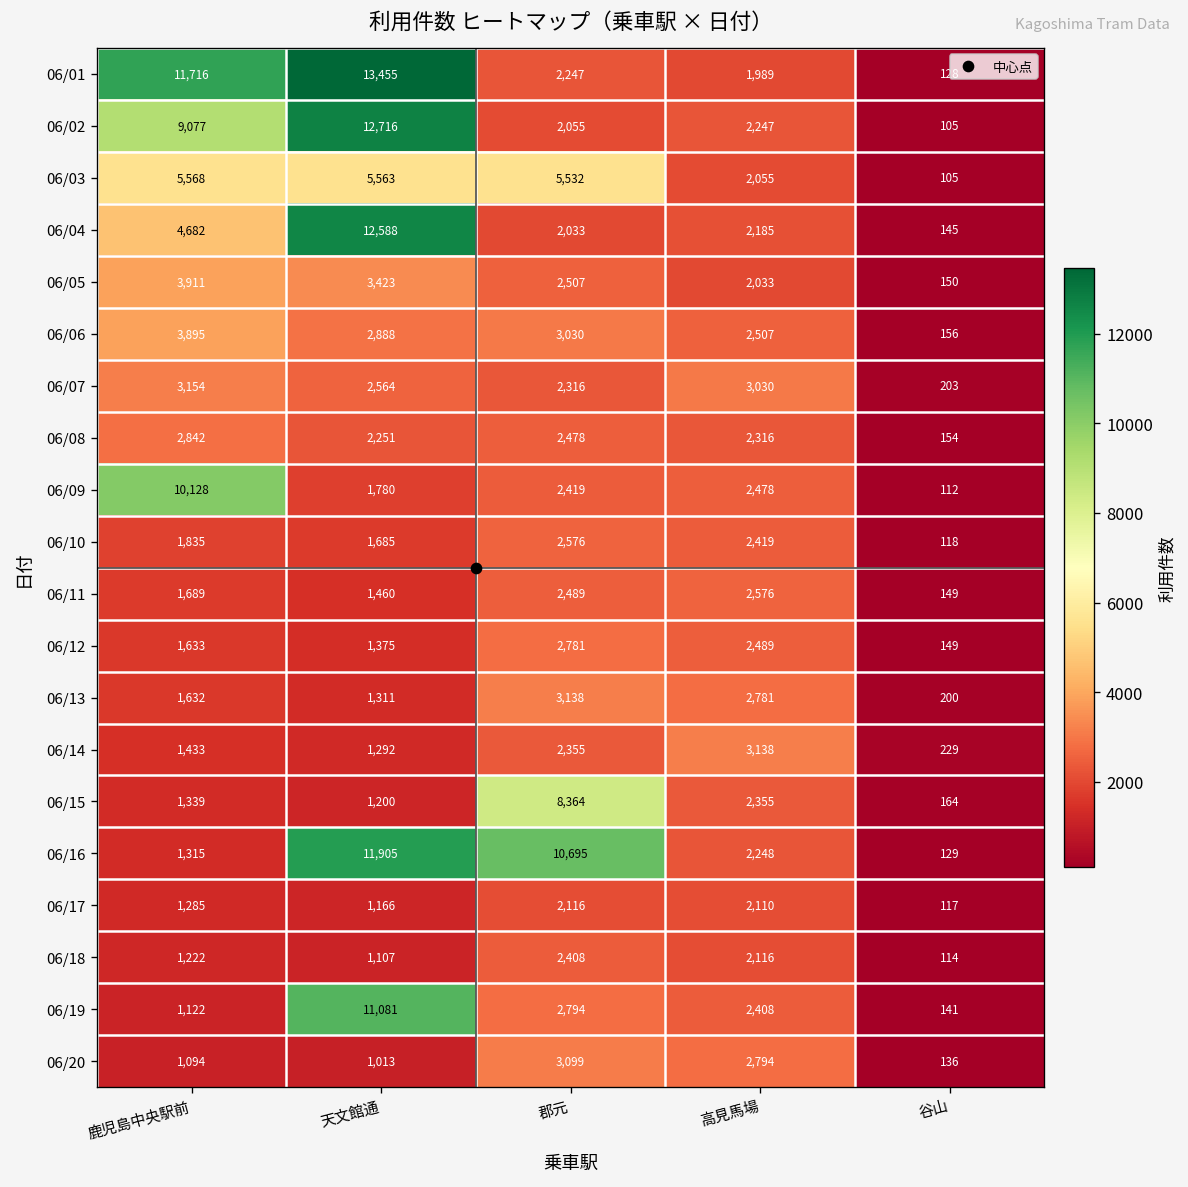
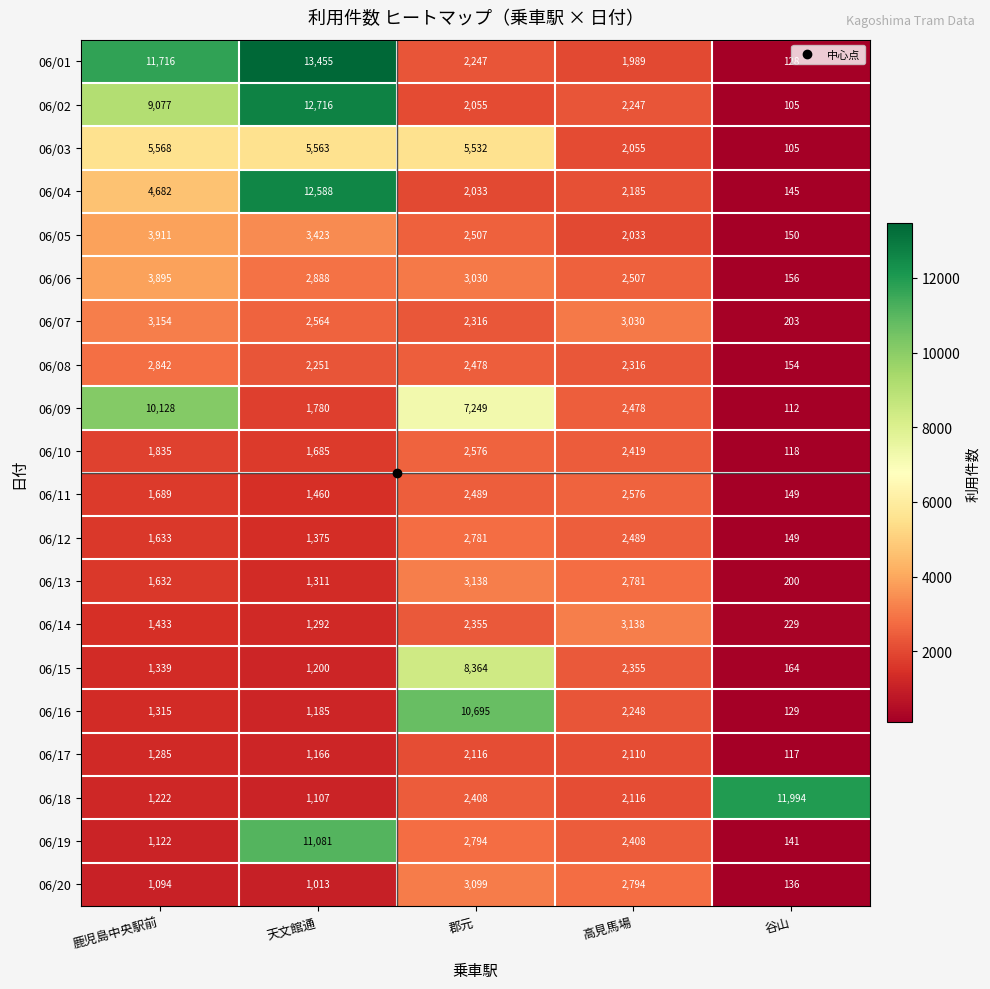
  {
    "06/01": {
      "鹿児島中央駅前": "11,716",
      "天文館通": "13,455",
      "郡元": "2,247",
      "高見馬場": "1,989"
    },
    "06/02": {
      "鹿児島中央駅前": "9,077",
      "天文館通": "12,716",
      "郡元": "2,055",
      "高見馬場": "2,247",
      "谷山": "105"
    },
    "06/03": {
      "鹿児島中央駅前": "5,568",
      "天文館通": "5,563",
      "郡元": "5,532",
      "高見馬場": "2,055",
      "谷山": "105"
    },
    "06/04": {
      "鹿児島中央駅前": "4,682",
      "天文館通": "12,588",
      "郡元": "2,033",
      "高見馬場": "2,185",
      "谷山": "145"
    },
    "06/05": {
      "鹿児島中央駅前": "3,911",
      "天文館通": "3,423",
      "郡元": "2,507",
      "高見馬場": "2,033",
      "谷山": "150"
    },
    "06/06": {
      "鹿児島中央駅前": "3,895",
      "天文館通": "2,888",
      "郡元": "3,030",
      "高見馬場": "2,507",
      "谷山": "156"
    },
    "06/07": {
      "鹿児島中央駅前": "3,154",
      "天文館通": "2,564",
      "郡元": "2,316",
      "高見馬場": "3,030",
      "谷山": "203"
    },
    "06/08": {
      "鹿児島中央駅前": "2,842",
      "天文館通": "2,251",
      "郡元": "2,478",
      "高見馬場": "2,316",
      "谷山": "154"
    },
    "06/09": {
      "鹿児島中央駅前": "10,128",
      "天文館通": "1,780",
-     "郡元": "2,419",
+     "郡元": "7,249",
      "高見馬場": "2,478",
      "谷山": "112"
    },
    "06/10": {
      "鹿児島中央駅前": "1,835",
      "天文館通": "1,685",
      "郡元": "2,576",
      "高見馬場": "2,419",
      "谷山": "118"
    },
    "06/11": {
      "鹿児島中央駅前": "1,689",
      "天文館通": "1,460",
      "郡元": "2,489",
      "高見馬場": "2,576",
      "谷山": "149"
    },
    "06/12": {
      "鹿児島中央駅前": "1,633",
      "天文館通": "1,375",
      "郡元": "2,781",
      "高見馬場": "2,489",
      "谷山": "149"
    },
    "06/13": {
      "鹿児島中央駅前": "1,632",
      "天文館通": "1,311",
      "郡元": "3,138",
      "高見馬場": "2,781",
      "谷山": "200"
    },
    "06/14": {
      "鹿児島中央駅前": "1,433",
      "天文館通": "1,292",
      "郡元": "2,355",
      "高見馬場": "3,138",
      "谷山": "229"
    },
    "06/15": {
      "鹿児島中央駅前": "1,339",
      "天文館通": "1,200",
      "郡元": "8,364",
      "高見馬場": "2,355",
      "谷山": "164"
    },
    "06/16": {
      "鹿児島中央駅前": "1,315",
-     "天文館通": "11,905",
+     "天文館通": "1,185",
      "郡元": "10,695",
      "高見馬場": "2,248",
      "谷山": "129"
    },
    "06/17": {
      "鹿児島中央駅前": "1,285",
      "天文館通": "1,166",
      "郡元": "2,116",
      "高見馬場": "2,110",
      "谷山": "117"
    },
    "06/18": {
      "鹿児島中央駅前": "1,222",
      "天文館通": "1,107",
      "郡元": "2,408",
      "高見馬場": "2,116",
-     "谷山": "114"
+     "谷山": "11,994"
    },
    "06/19": {
      "鹿児島中央駅前": "1,122",
      "天文館通": "11,081",
      "郡元": "2,794",
      "高見馬場": "2,408",
      "谷山": "141"
    },
    "06/20": {
      "鹿児島中央駅前": "1,094",
      "天文館通": "1,013",
      "郡元": "3,099",
      "高見馬場": "2,794",
      "谷山": "136"
    }
  }
